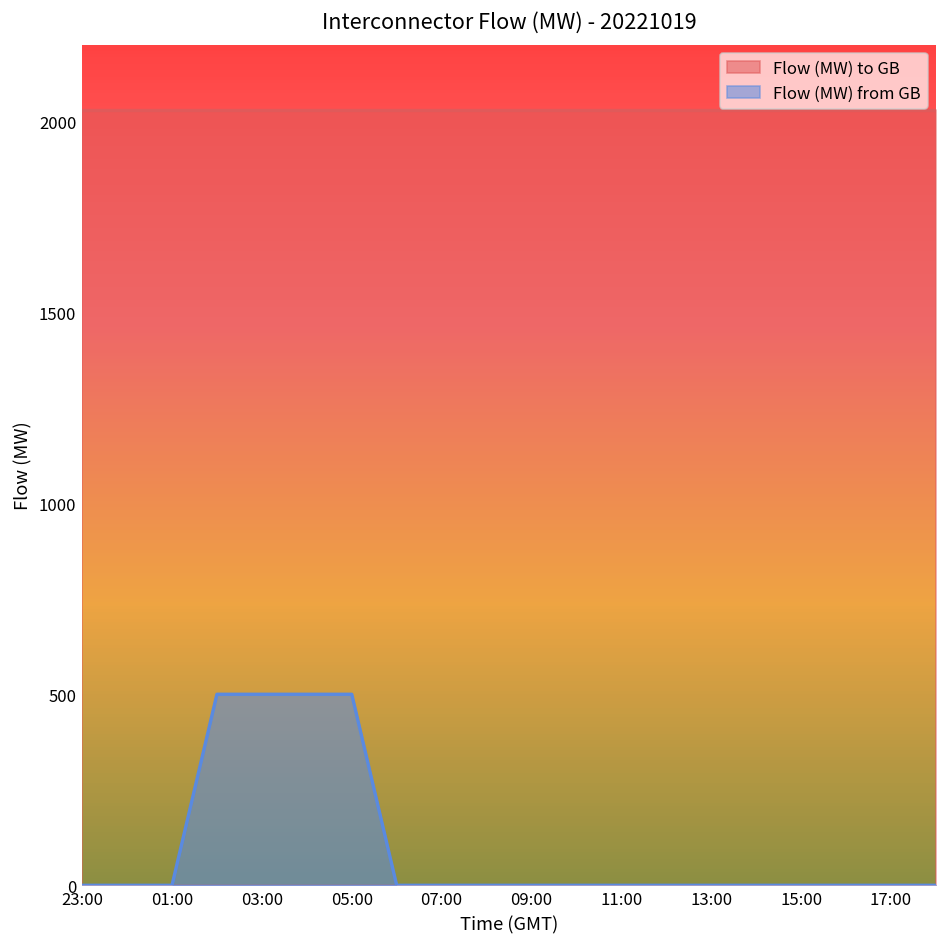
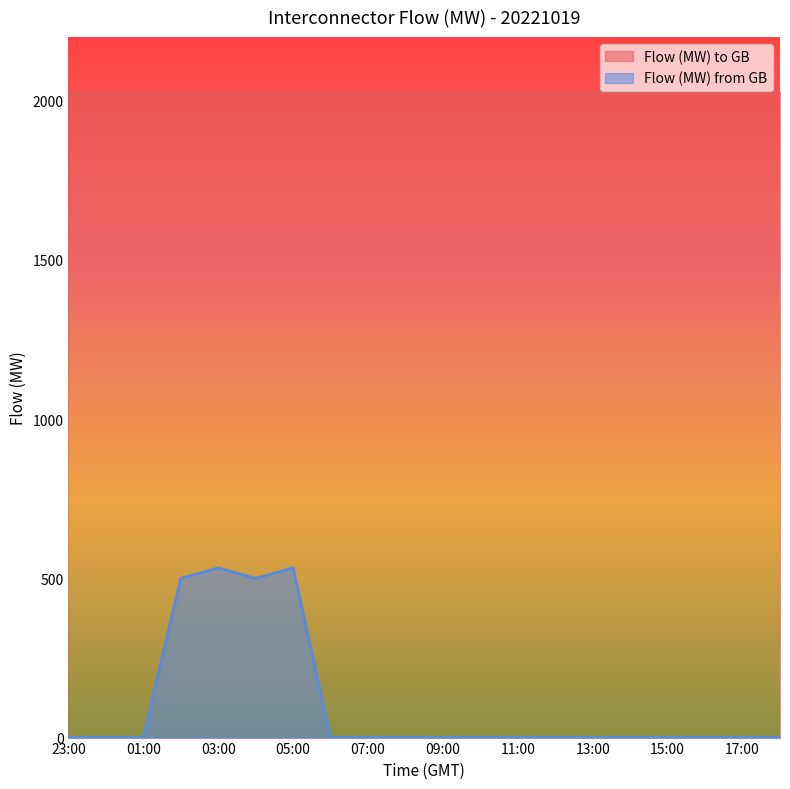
  {
    "Flow (MW) to GB": {
      "23:00": 2030,
      "01:00": 2030,
      "03:00": 2030,
      "05:00": 2030,
      "07:00": 2030,
      "09:00": 2030,
      "11:00": 2030,
      "13:00": 2030,
      "15:00": 2030,
      "17:00": 2030
    },
    "Flow (MW) from GB": {
      "23:00": 0,
      "01:00": 0,
-     "03:00": 500,
-     "05:00": 500,
+     "03:00": 530,
+     "05:00": 530,
      "07:00": 0,
      "09:00": 0,
      "11:00": 0,
      "13:00": 0,
      "15:00": 0,
      "17:00": 0
    }
  }
